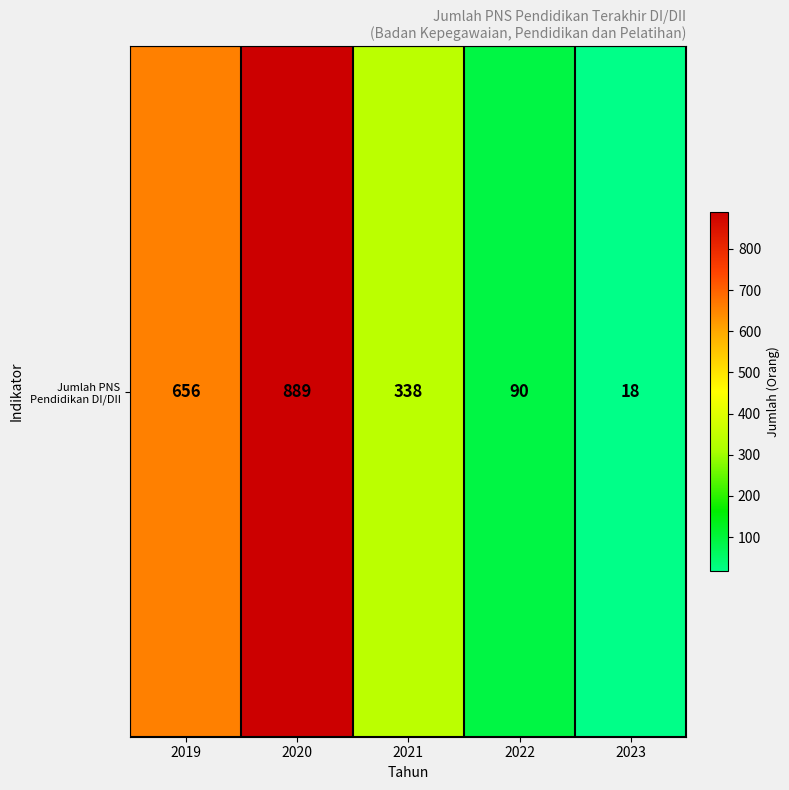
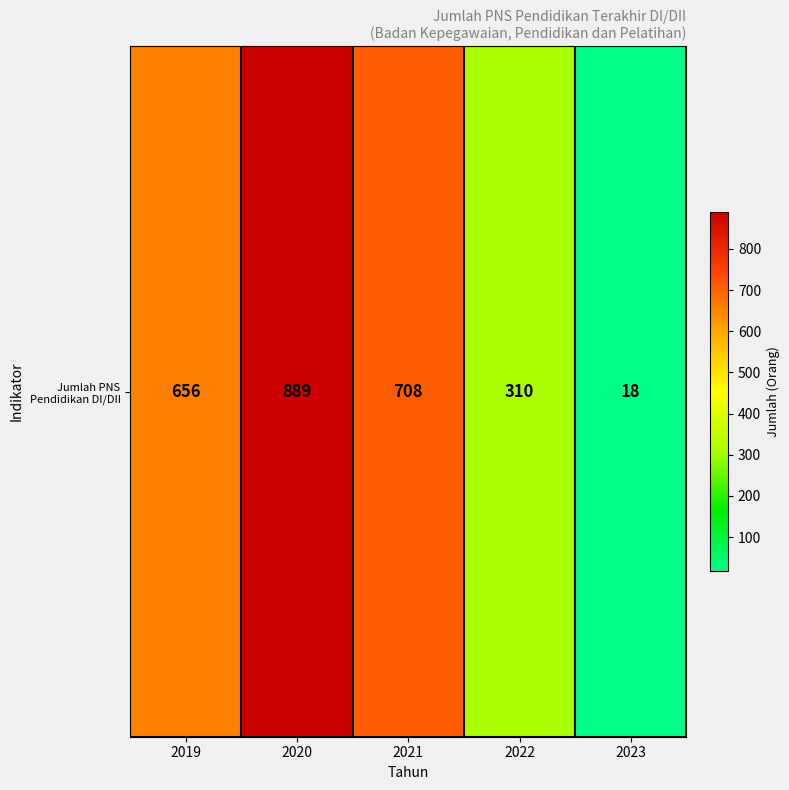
  {
    "Jumlah PNS Pendidikan DI/DII": {
      "2019": 656,
      "2020": 889,
-     "2021": 338,
-     "2022": 90,
+     "2021": 708,
+     "2022": 310,
      "2023": 18
    }
  }
